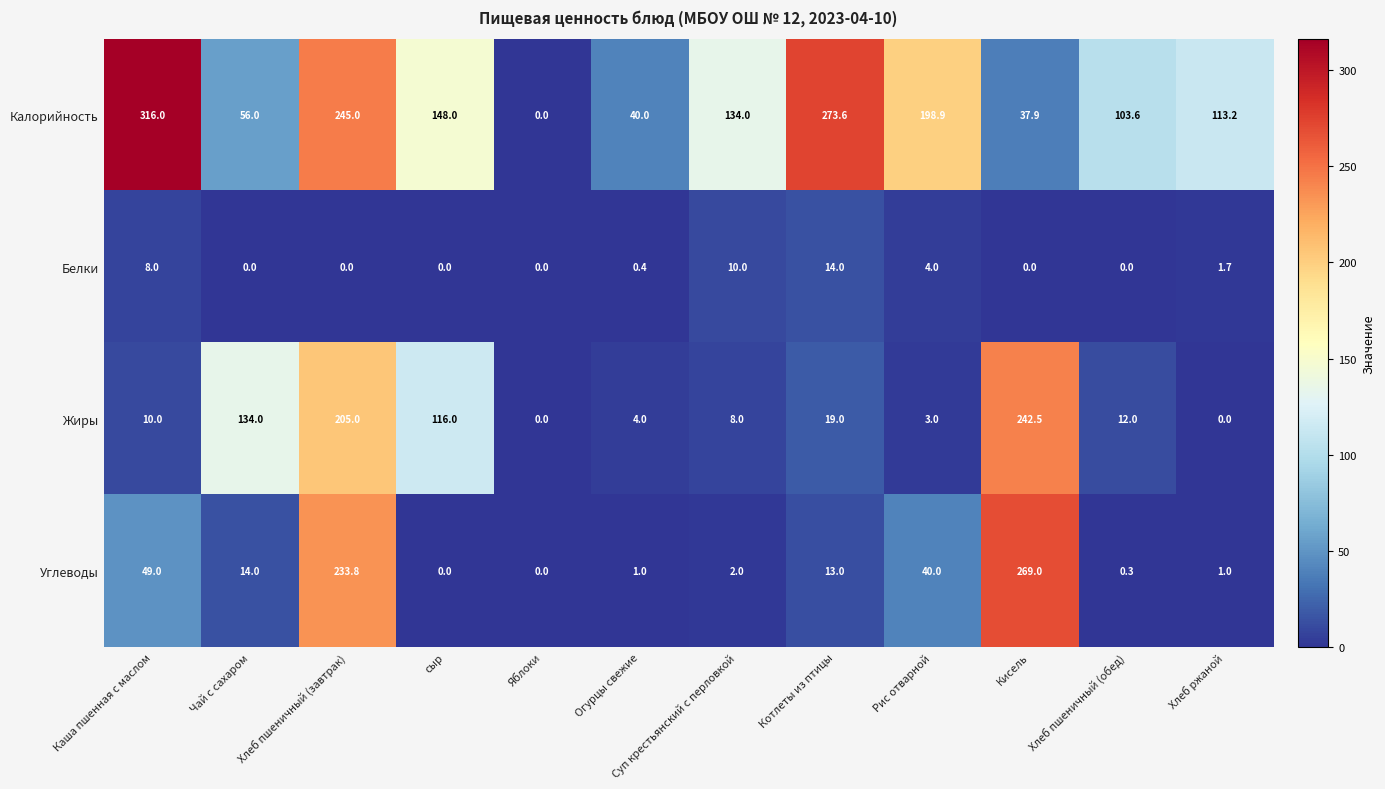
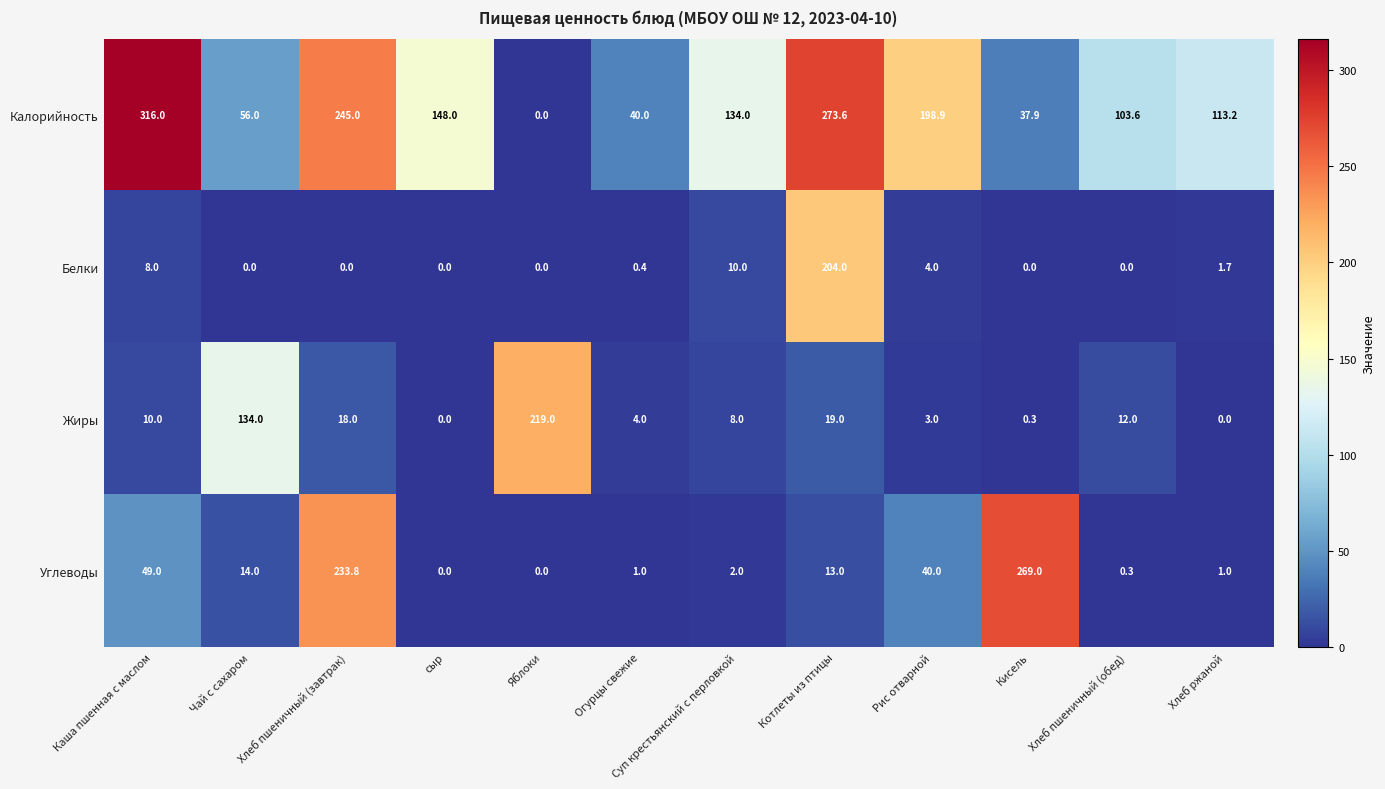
  {
    "Калорийность": {
      "Каша пшенная с маслом": 316.0,
      "Чай с сахаром": 56.0,
      "Хлеб пшеничный (завтрак)": 245.0,
      "сыр": 148.0,
      "Яблоки": 0.0,
      "Огурцы свежие": 40.0,
      "Суп крестьянский с перловкой": 134.0,
      "Котлеты из птицы": 273.6,
      "Рис отварной": 198.9,
      "Кисель": 37.9,
      "Хлеб пшеничный (обед)": 103.6,
      "Хлеб ржаной": 113.2
    },
    "Белки": {
      "Каша пшенная с маслом": 8.0,
      "Чай с сахаром": 0.0,
      "Хлеб пшеничный (завтрак)": 0.0,
      "сыр": 0.0,
      "Яблоки": 0.0,
      "Огурцы свежие": 0.4,
      "Суп крестьянский с перловкой": 10.0,
-     "Котлеты из птицы": 14.0,
+     "Котлеты из птицы": 204.0,
      "Рис отварной": 4.0,
      "Кисель": 0.0,
      "Хлеб пшеничный (обед)": 0.0,
      "Хлеб ржаной": 1.7
    },
    "Жиры": {
      "Каша пшенная с маслом": 10.0,
      "Чай с сахаром": 134.0,
-     "Хлеб пшеничный (завтрак)": 205.0,
-     "сыр": 116.0,
-     "Яблоки": 0.0,
+     "Хлеб пшеничный (завтрак)": 18.0,
+     "сыр": 0.0,
+     "Яблоки": 219.0,
      "Огурцы свежие": 4.0,
      "Суп крестьянский с перловкой": 8.0,
      "Котлеты из птицы": 19.0,
      "Рис отварной": 3.0,
-     "Кисель": 242.5,
+     "Кисель": 0.3,
      "Хлеб пшеничный (обед)": 12.0,
      "Хлеб ржаной": 0.0
    },
    "Углеводы": {
      "Каша пшенная с маслом": 49.0,
      "Чай с сахаром": 14.0,
      "Хлеб пшеничный (завтрак)": 233.8,
      "сыр": 0.0,
      "Яблоки": 0.0,
      "Огурцы свежие": 1.0,
      "Суп крестьянский с перловкой": 2.0,
      "Котлеты из птицы": 13.0,
      "Рис отварной": 40.0,
      "Кисель": 269.0,
      "Хлеб пшеничный (обед)": 0.3,
      "Хлеб ржаной": 1.0
    }
  }
